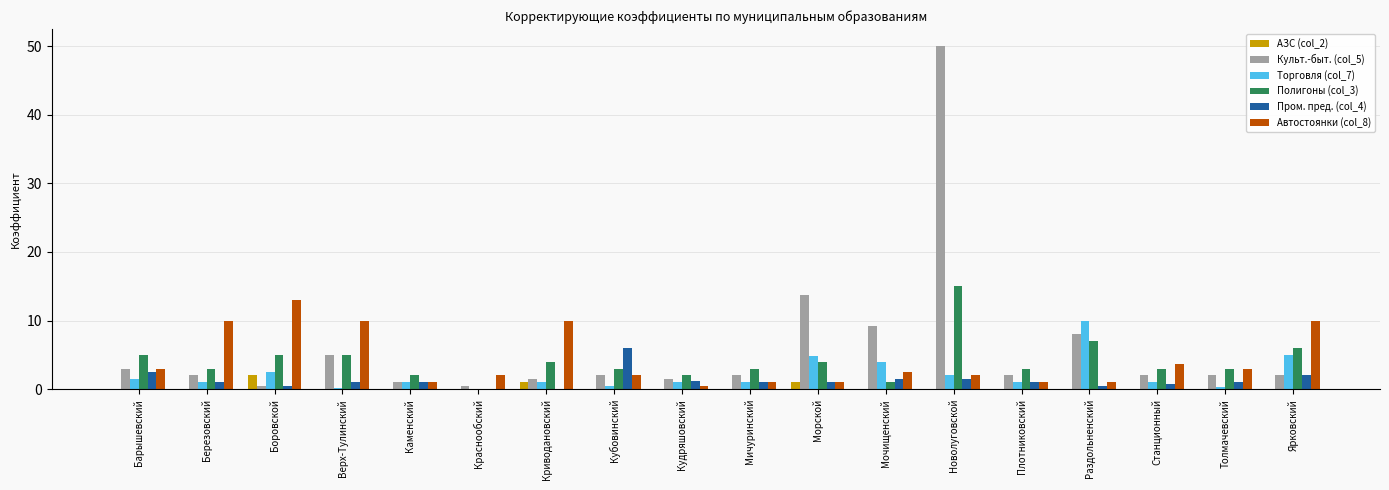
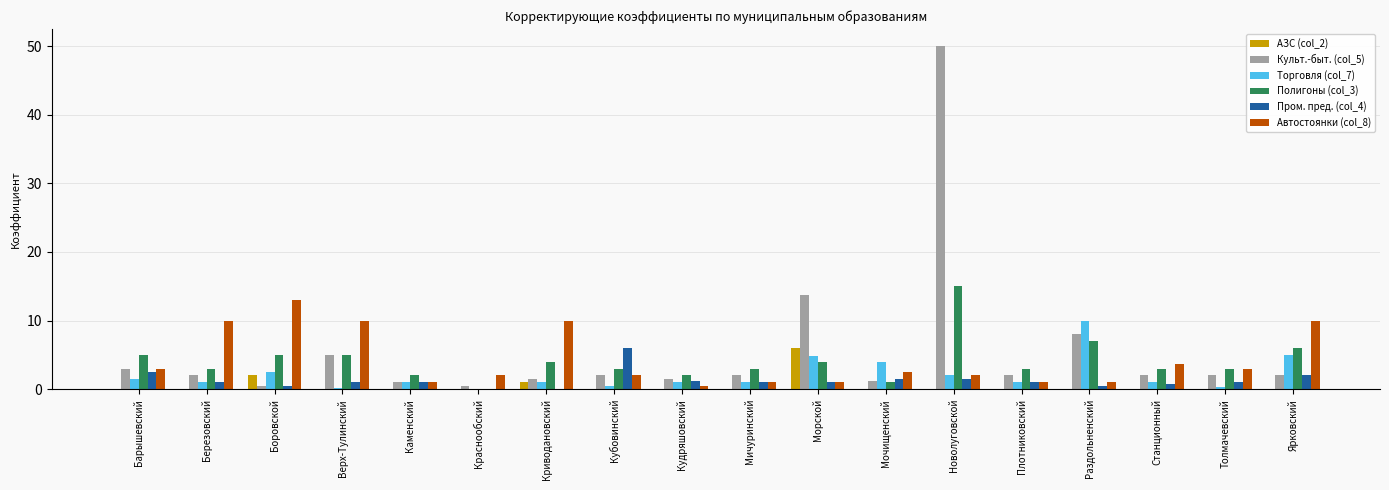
  {
    "АЗС (col_2)": {
      "Барышевский": 0,
      "Березовский": 0,
      "Боровской": 2,
      "Верх-Тулинский": 0,
      "Каменский": 0,
      "Криводановский": 1,
      "Кубовинский": 0,
      "Кудряшовский": 0,
      "Мичуринский": 0,
-     "Морской": 1,
+     "Морской": 6,
      "Мочищенский": 0,
      "Новолуговской": 0,
      "Плотниковский": 0,
      "Раздольненский": 0,
      "Станционный": 0,
      "Толмачевский": 0,
      "Ярковский": 0
    },
    "Культ.-быт. (col_5)": {
      "Барышевский": 3,
      "Березовский": 2,
      "Боровской": 1,
      "Верх-Тулинский": 5,
      "Каменский": 1,
      "Краснообский": 1,
      "Криводановский": 2,
      "Кубовинский": 2,
      "Кудряшовский": 2,
      "Мичуринский": 2,
      "Морской": 14,
-     "Мочищенский": 9,
+     "Мочищенский": 1,
      "Новолуговской": 50,
      "Плотниковский": 2,
      "Раздольненский": 8,
      "Станционный": 2,
      "Толмачевский": 2,
      "Ярковский": 2
    },
    "Торговля (col_7)": {
      "Барышевский": 2,
      "Березовский": 1,
      "Боровской": 3,
      "Каменский": 1,
      "Криводановский": 1,
      "Кубовинский": 1,
      "Кудряшовский": 1,
      "Мичуринский": 1,
      "Морской": 5,
      "Мочищенский": 4,
      "Новолуговской": 2,
      "Плотниковский": 1,
      "Раздольненский": 10,
      "Станционный": 1,
      "Ярковский": 5
    },
    "Полигоны (col_3)": {
      "Барышевский": 5,
      "Березовский": 3,
      "Боровской": 5,
      "Верх-Тулинский": 5,
      "Каменский": 2,
      "Криводановский": 4,
      "Кубовинский": 3,
      "Кудряшовский": 2,
      "Мичуринский": 3,
      "Морской": 4,
      "Мочищенский": 1,
      "Новолуговской": 15,
      "Плотниковский": 3,
      "Раздольненский": 7,
      "Станционный": 3,
      "Толмачевский": 3,
      "Ярковский": 6
    },
    "Пром. пред. (col_4)": {
      "Барышевский": 3,
      "Березовский": 1,
      "Боровской": 1,
      "Верх-Тулинский": 1,
      "Каменский": 1,
      "Кубовинский": 6,
      "Кудряшовский": 1,
      "Мичуринский": 1,
      "Морской": 1,
      "Мочищенский": 2,
      "Новолуговской": 2,
      "Плотниковский": 1,
      "Раздольненский": 1,
      "Станционный": 1,
      "Толмачевский": 1,
      "Ярковский": 2
    },
    "Автостоянки (col_8)": {
      "Барышевский": 3,
      "Березовский": 10,
      "Боровской": 13,
      "Верх-Тулинский": 10,
      "Каменский": 1,
      "Краснообский": 2,
      "Криводановский": 10,
      "Кубовинский": 2,
      "Кудряшовский": 0,
      "Мичуринский": 1,
      "Морской": 1,
      "Мочищенский": 3,
      "Новолуговской": 2,
      "Плотниковский": 1,
      "Раздольненский": 1,
      "Станционный": 4,
      "Толмачевский": 3,
      "Ярковский": 10
    }
  }
